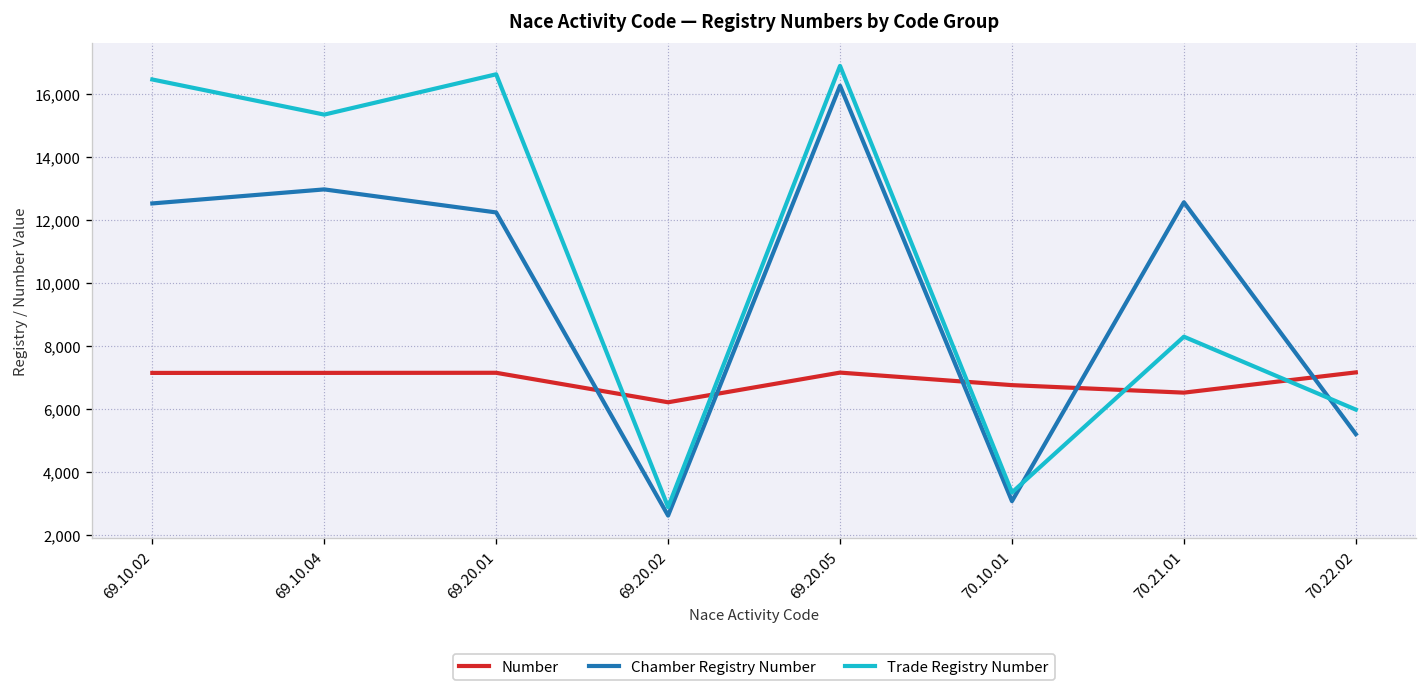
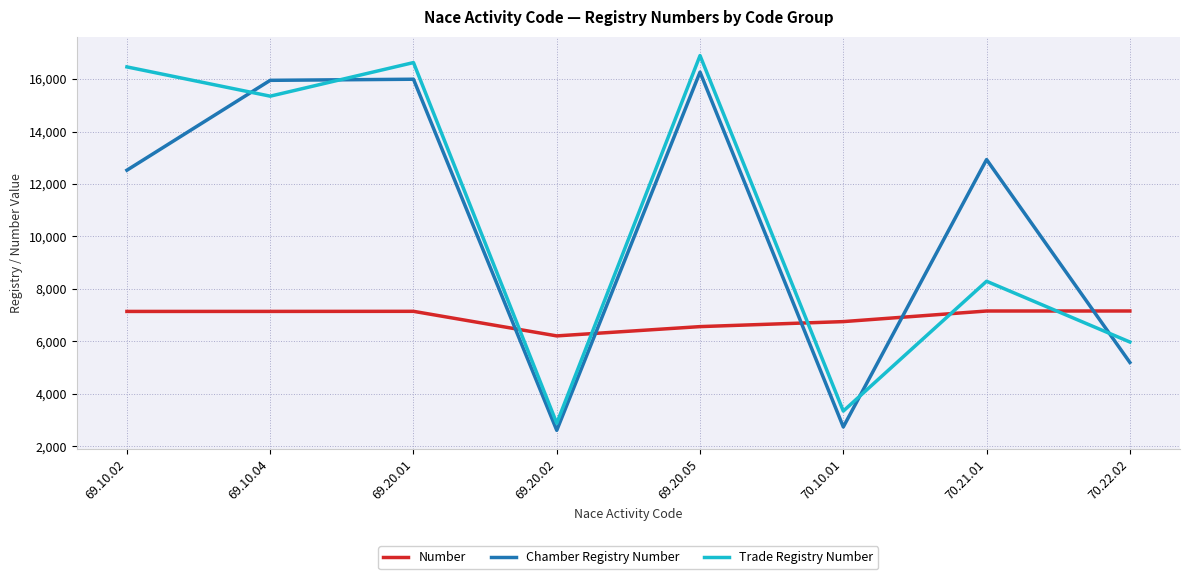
  {
    "Number": {
      "69.10.02": "7,100",
      "69.10.04": "7,100",
      "69.20.01": "7,100",
      "69.20.02": "6,200",
-     "69.20.05": "7,100",
+     "69.20.05": "6,600",
      "70.10.01": "6,800",
-     "70.21.01": "6,500",
+     "70.21.01": "7,200",
      "70.22.02": "7,200"
    },
    "Chamber Registry Number": {
      "69.10.02": "12,500",
-     "69.10.04": "13,000",
-     "69.20.01": "12,200",
+     "69.10.04": "16,000",
+     "69.20.01": "16,000",
      "69.20.02": "2,600",
      "69.20.05": "16,300",
-     "70.10.01": "3,100",
-     "70.21.01": "12,600",
+     "70.10.01": "2,700",
+     "70.21.01": "12,900",
      "70.22.02": "5,200"
    },
    "Trade Registry Number": {
      "69.10.02": "16,500",
      "69.10.04": "15,300",
      "69.20.01": "16,600",
      "69.20.02": "2,900",
      "69.20.05": "16,900",
      "70.10.01": "3,300",
      "70.21.01": "8,300",
      "70.22.02": "6,000"
    }
  }
